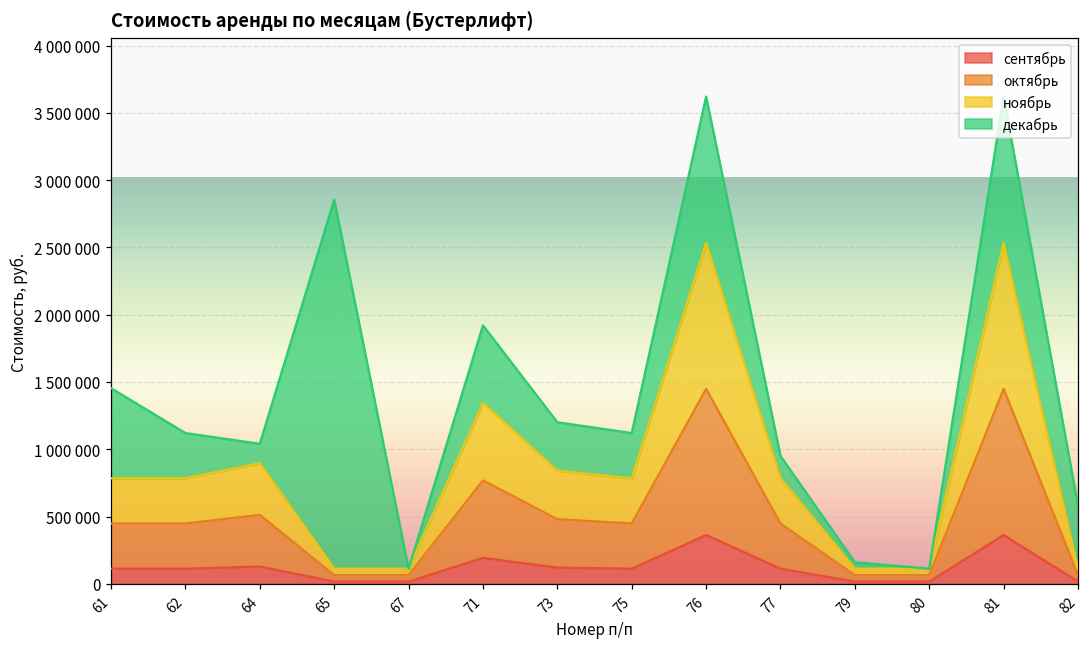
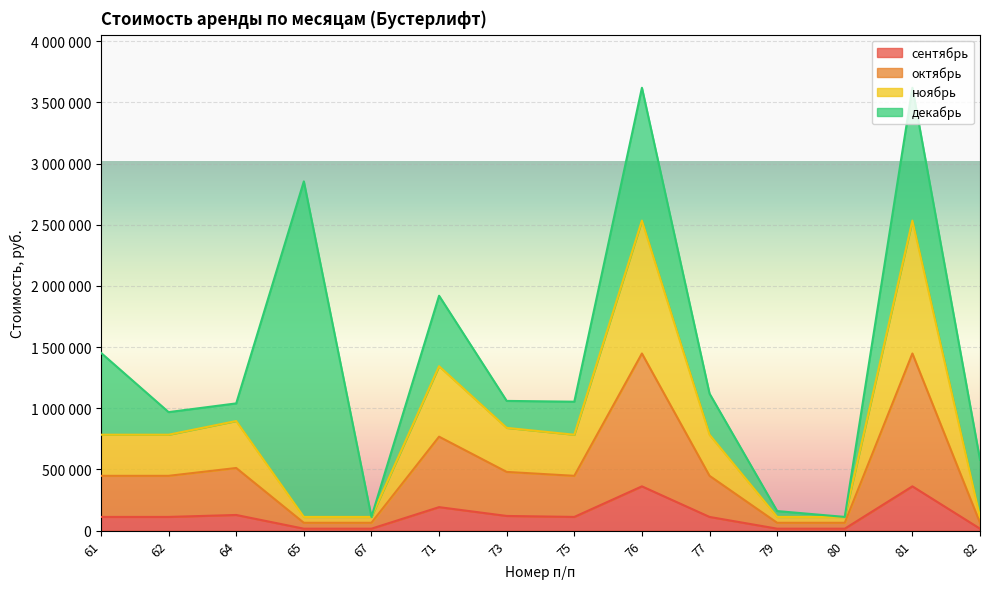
  {
    "ноябрь": {
      "61": 340000,
      "62": 340000,
      "64": 380000,
      "65": 50000,
      "71": 580000,
      "73": 360000,
      "75": 340000,
      "76": 1090000,
      "77": 340000,
      "79": 50000,
      "81": 1090000,
      "82": 50000
    },
    "декабрь": {
      "61": 670000,
-     "62": 340000,
+     "62": 180000,
      "64": 140000,
      "65": 2740000,
      "71": 580000,
-     "73": 360000,
-     "75": 340000,
+     "73": 220000,
+     "75": 270000,
      "76": 1090000,
-     "77": 170000,
+     "77": 340000,
      "79": 50000,
      "82": 470000
    }
  }
